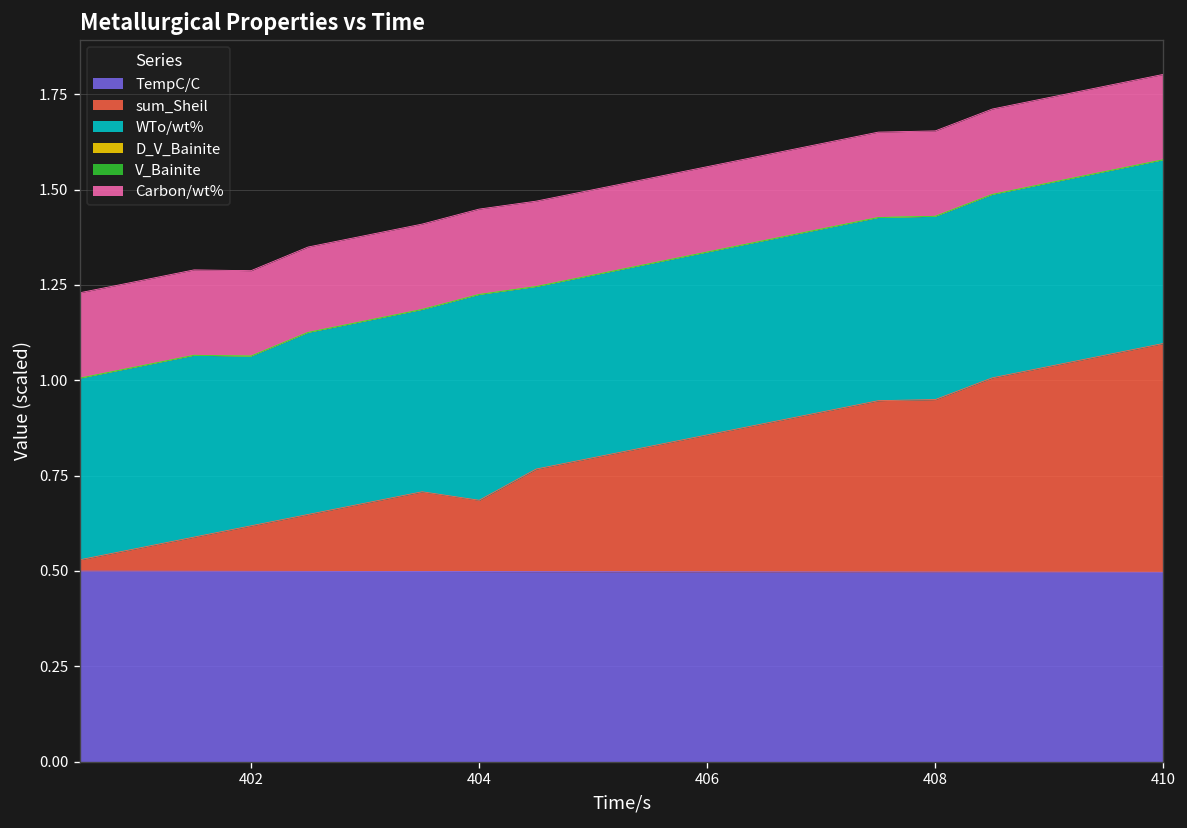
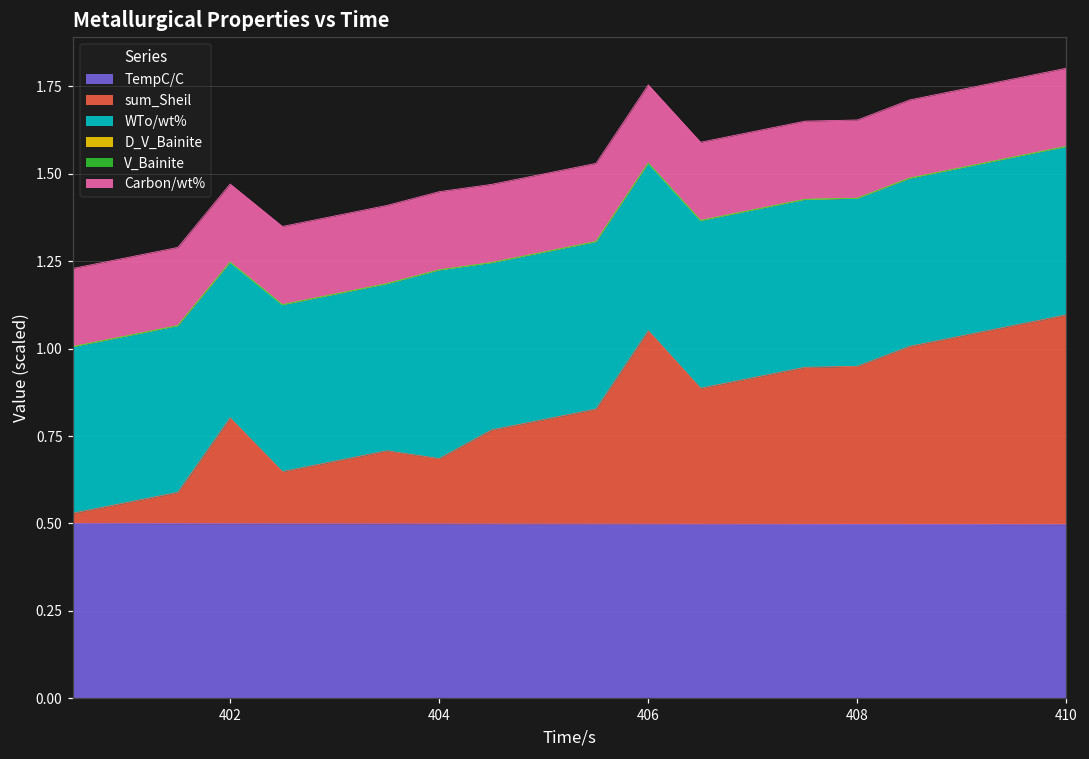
  {
    "TempC/C": {
      "402": 0.50,
      "404": 0.50,
      "406": 0.50,
      "408": 0.50,
      "410": 0.50
    },
    "sum_Sheil": {
-     "402": 0.12,
+     "402": 0.30,
      "404": 0.19,
-     "406": 0.36,
+     "406": 0.55,
      "408": 0.45,
      "410": 0.60
    },
    "Carbon/wt%": {
      "402": 0.22,
      "404": 0.22,
      "406": 0.22,
      "408": 0.22,
      "410": 0.22
    }
  }
